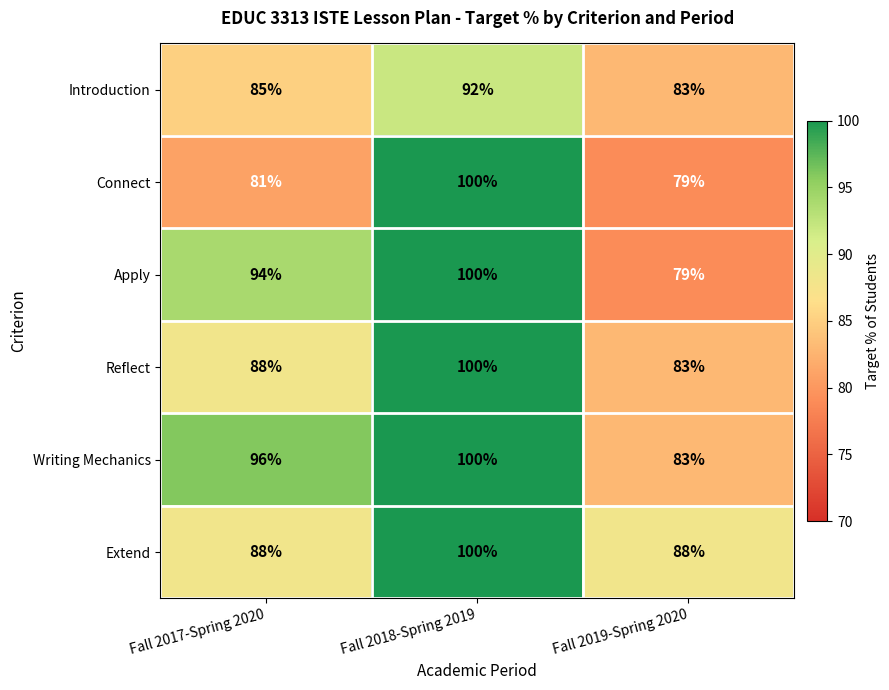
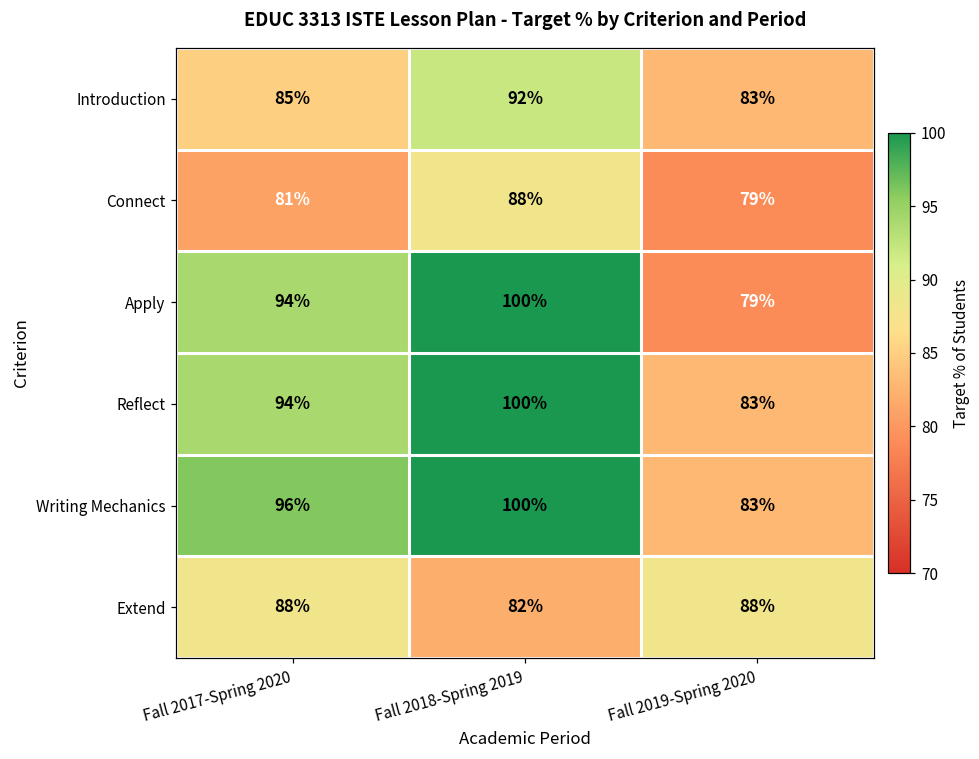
  {
    "Introduction": {
      "Fall 2017-Spring 2020": "85%",
      "Fall 2018-Spring 2019": "92%",
      "Fall 2019-Spring 2020": "83%"
    },
    "Connect": {
      "Fall 2017-Spring 2020": "81%",
-     "Fall 2018-Spring 2019": "100%",
+     "Fall 2018-Spring 2019": "88%",
      "Fall 2019-Spring 2020": "79%"
    },
    "Apply": {
      "Fall 2017-Spring 2020": "94%",
      "Fall 2018-Spring 2019": "100%",
      "Fall 2019-Spring 2020": "79%"
    },
    "Reflect": {
-     "Fall 2017-Spring 2020": "88%",
+     "Fall 2017-Spring 2020": "94%",
      "Fall 2018-Spring 2019": "100%",
      "Fall 2019-Spring 2020": "83%"
    },
    "Writing Mechanics": {
      "Fall 2017-Spring 2020": "96%",
      "Fall 2018-Spring 2019": "100%",
      "Fall 2019-Spring 2020": "83%"
    },
    "Extend": {
      "Fall 2017-Spring 2020": "88%",
-     "Fall 2018-Spring 2019": "100%",
+     "Fall 2018-Spring 2019": "82%",
      "Fall 2019-Spring 2020": "88%"
    }
  }
